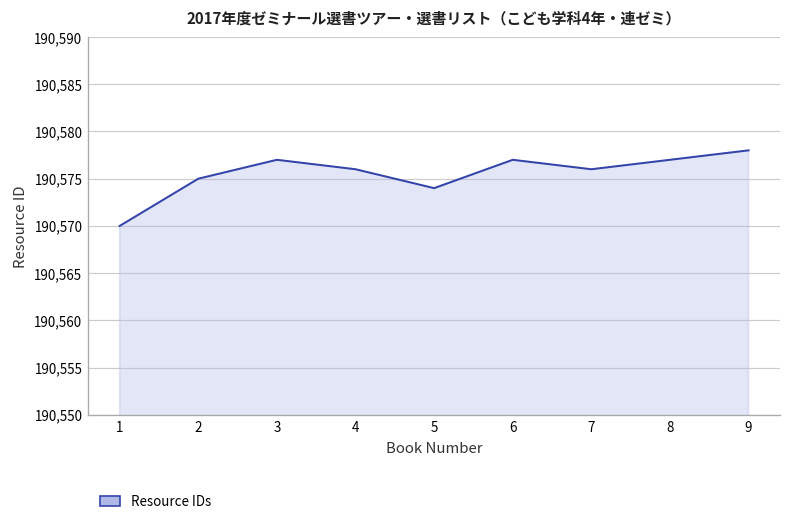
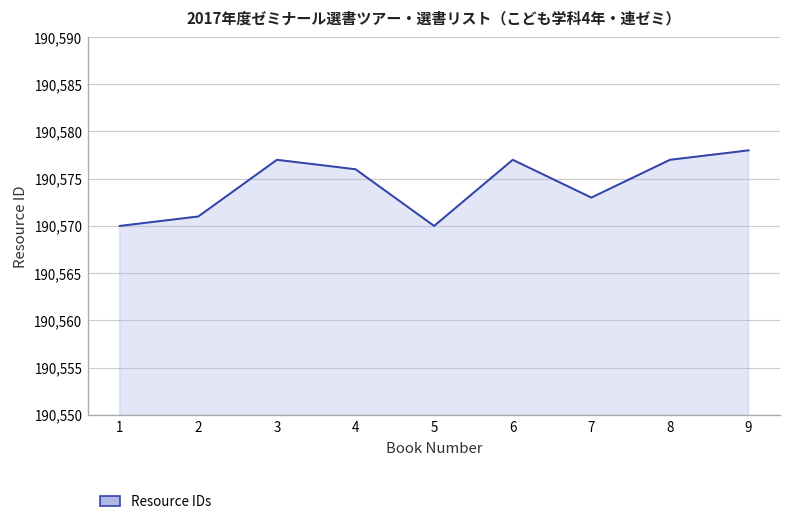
  {
    "1": "190,570",
-   "2": "190,575",
+   "2": "190,571",
    "3": "190,577",
    "4": "190,576",
-   "5": "190,574",
+   "5": "190,570",
    "6": "190,577",
-   "7": "190,576",
+   "7": "190,573",
    "8": "190,577",
    "9": "190,578"
  }
